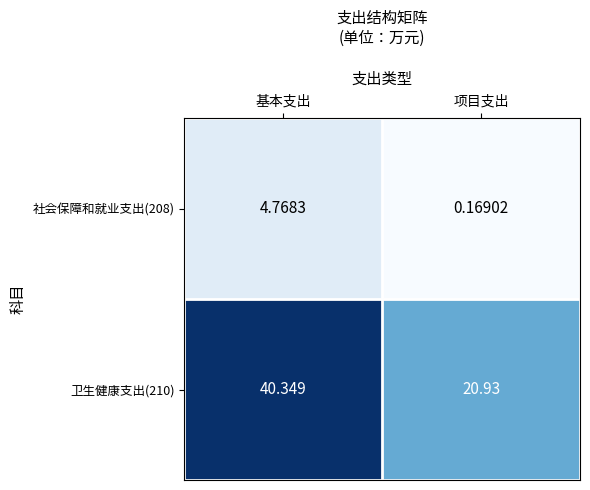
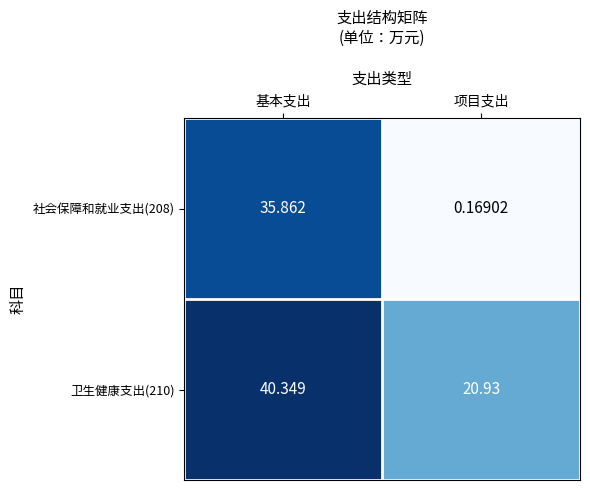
  {
    "社会保障和就业支出(208)": {
-     "基本支出": 4.7683,
+     "基本支出": 35.862,
      "项目支出": 0.16902
    },
    "卫生健康支出(210)": {
      "基本支出": 40.349,
      "项目支出": 20.93
    }
  }
